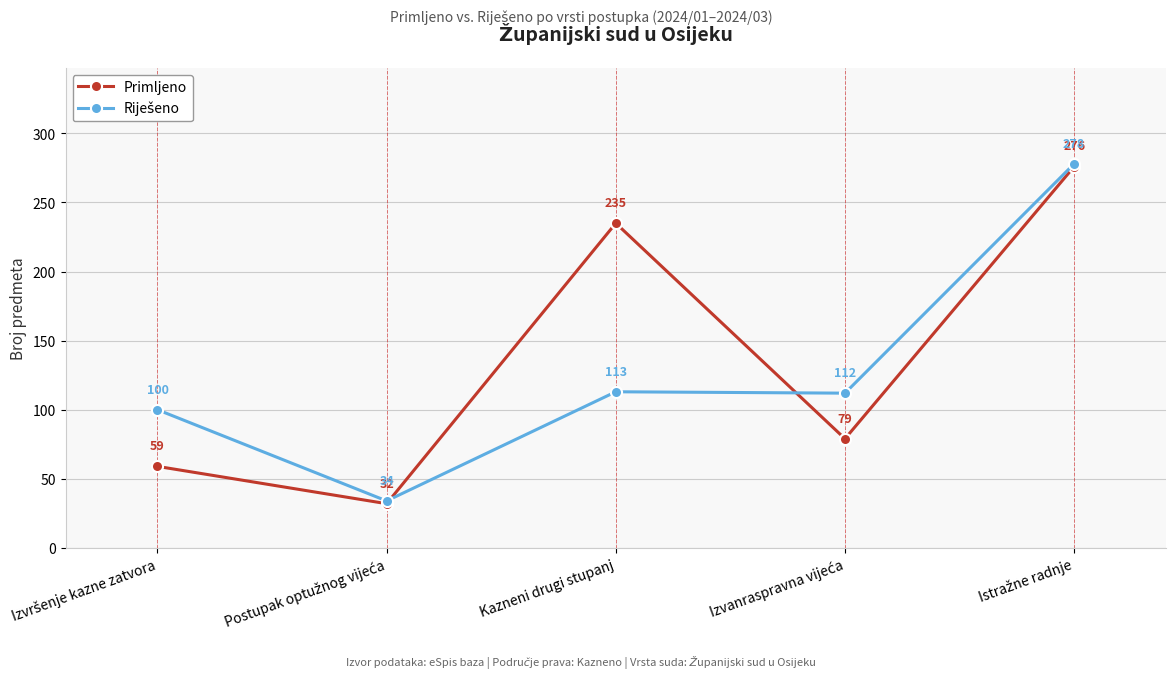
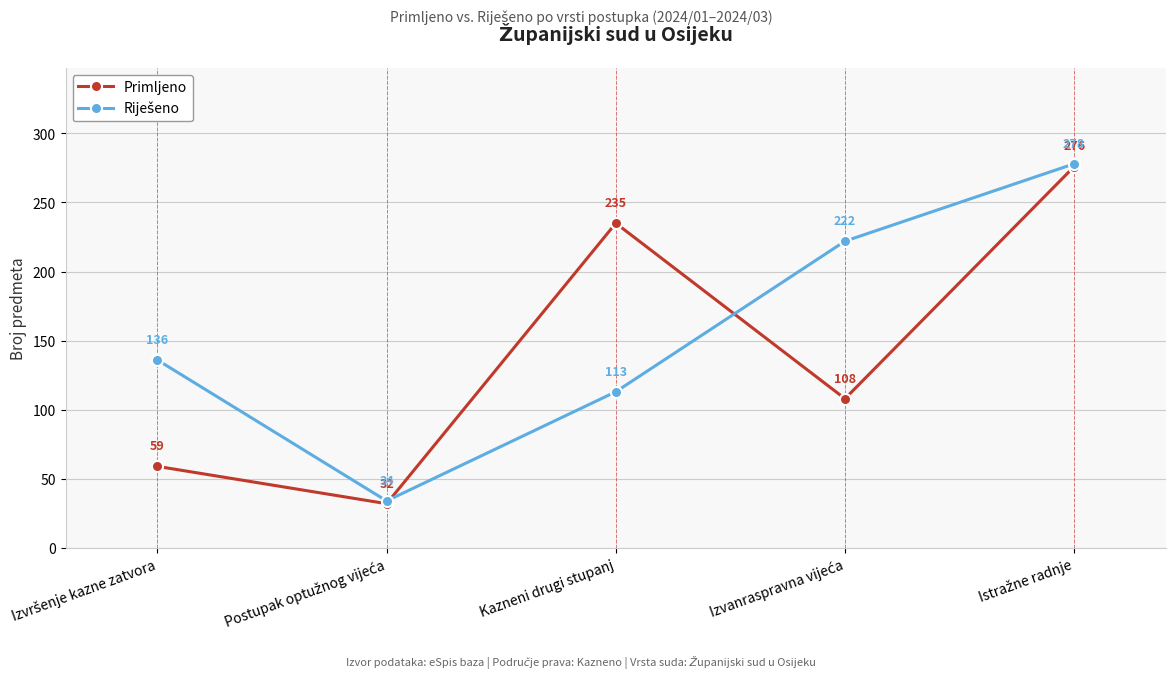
  {
    "Primljeno": {
      "Izvršenje kazne zatvora": 59,
      "Kazneni drugi stupanj": 235,
-     "Izvanraspravna vijeća": 79
+     "Izvanraspravna vijeća": 108
    },
    "Riješeno": {
-     "Izvršenje kazne zatvora": 100,
+     "Izvršenje kazne zatvora": 136,
      "Kazneni drugi stupanj": 113,
-     "Izvanraspravna vijeća": 112
+     "Izvanraspravna vijeća": 222
    }
  }
